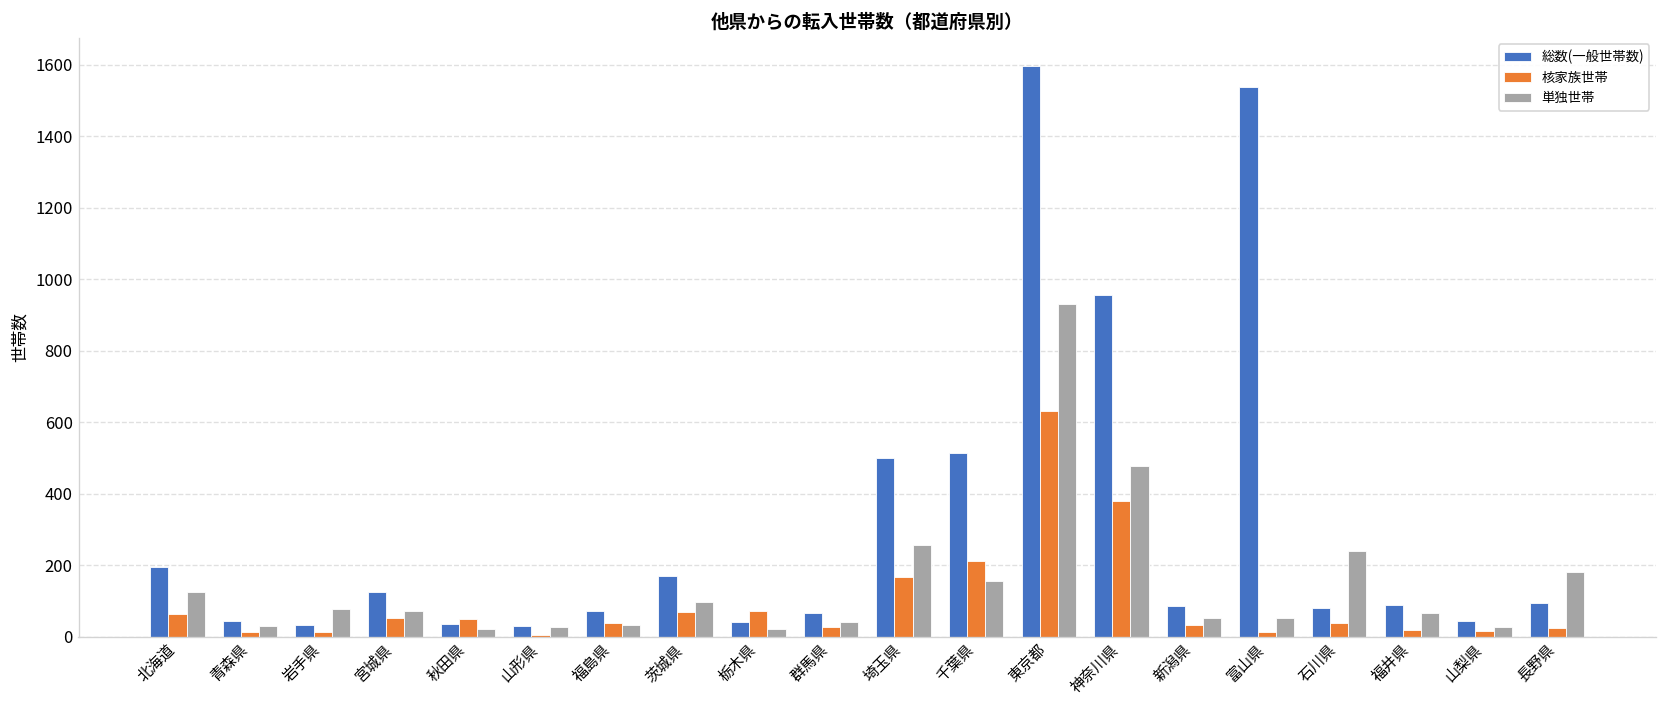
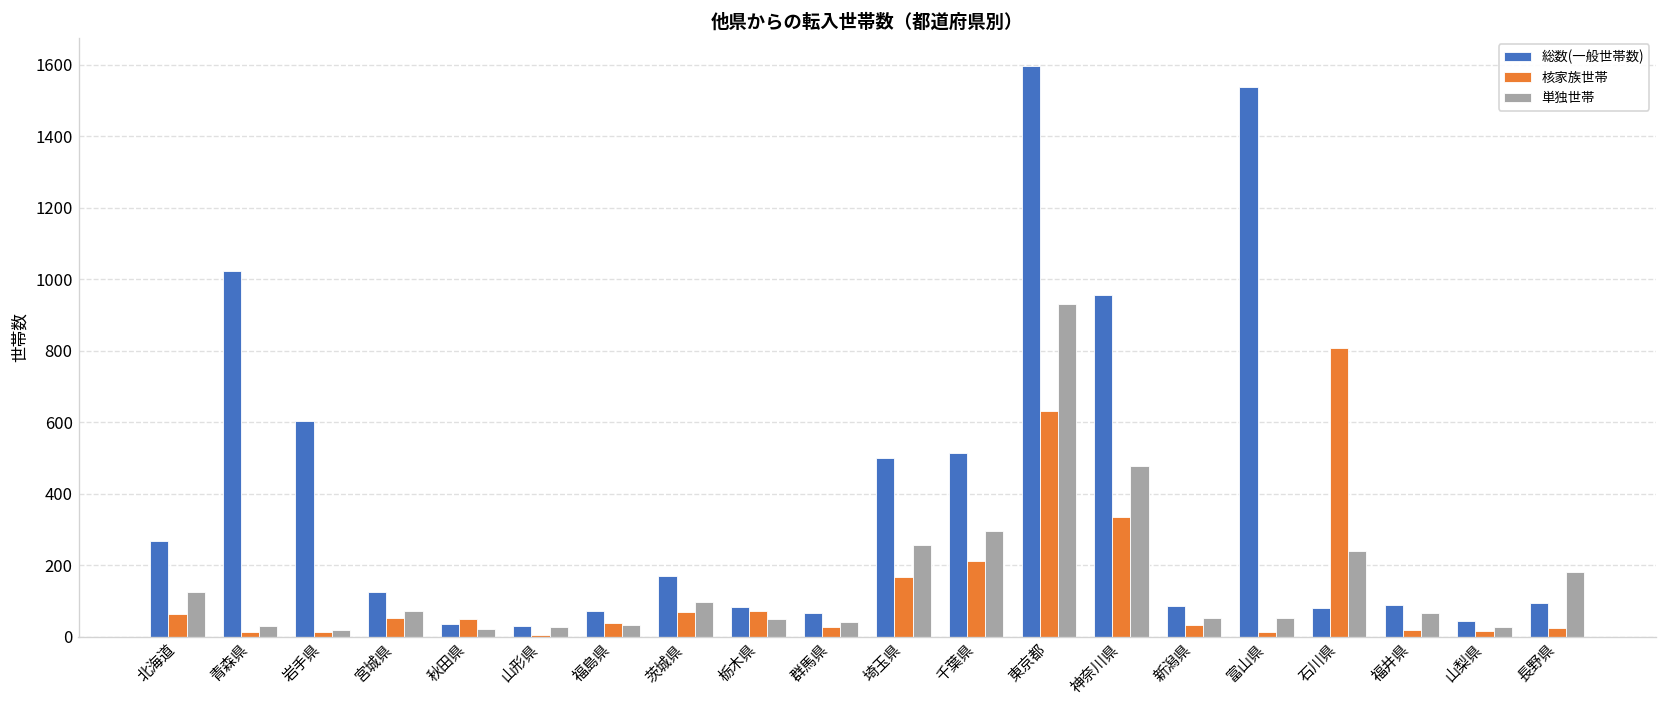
  {
    "総数(一般世帯数)": {
-     "北海道": 200,
-     "青森県": 50,
-     "岩手県": 30,
+     "北海道": 270,
+     "青森県": 1020,
+     "岩手県": 600,
      "宮城県": 130,
      "秋田県": 40,
      "山形県": 30,
      "福島県": 70,
      "茨城県": 170,
-     "栃木県": 40,
+     "栃木県": 80,
      "群馬県": 70,
      "埼玉県": 500,
      "千葉県": 510,
      "東京都": 1600,
      "神奈川県": 960,
      "新潟県": 90,
      "富山県": 1540,
      "石川県": 80,
      "福井県": 90,
      "山梨県": 40,
      "長野県": 90
    },
    "核家族世帯": {
      "北海道": 60,
      "青森県": 10,
      "岩手県": 10,
      "宮城県": 50,
      "秋田県": 50,
      "福島県": 40,
      "茨城県": 70,
      "栃木県": 70,
      "群馬県": 30,
      "埼玉県": 170,
      "千葉県": 210,
      "東京都": 630,
-     "神奈川県": 380,
+     "神奈川県": 330,
      "新潟県": 30,
      "富山県": 10,
-     "石川県": 40,
+     "石川県": 810,
      "福井県": 20,
      "山梨県": 20,
      "長野県": 20
    },
    "単独世帯": {
      "北海道": 120,
      "青森県": 30,
-     "岩手県": 80,
+     "岩手県": 20,
      "宮城県": 70,
      "秋田県": 20,
      "山形県": 30,
      "福島県": 30,
      "茨城県": 100,
-     "栃木県": 20,
+     "栃木県": 50,
      "群馬県": 40,
      "埼玉県": 260,
-     "千葉県": 160,
+     "千葉県": 300,
      "東京都": 930,
      "神奈川県": 480,
      "新潟県": 50,
      "富山県": 50,
      "石川県": 240,
      "福井県": 70,
      "山梨県": 30,
      "長野県": 180
    }
  }
